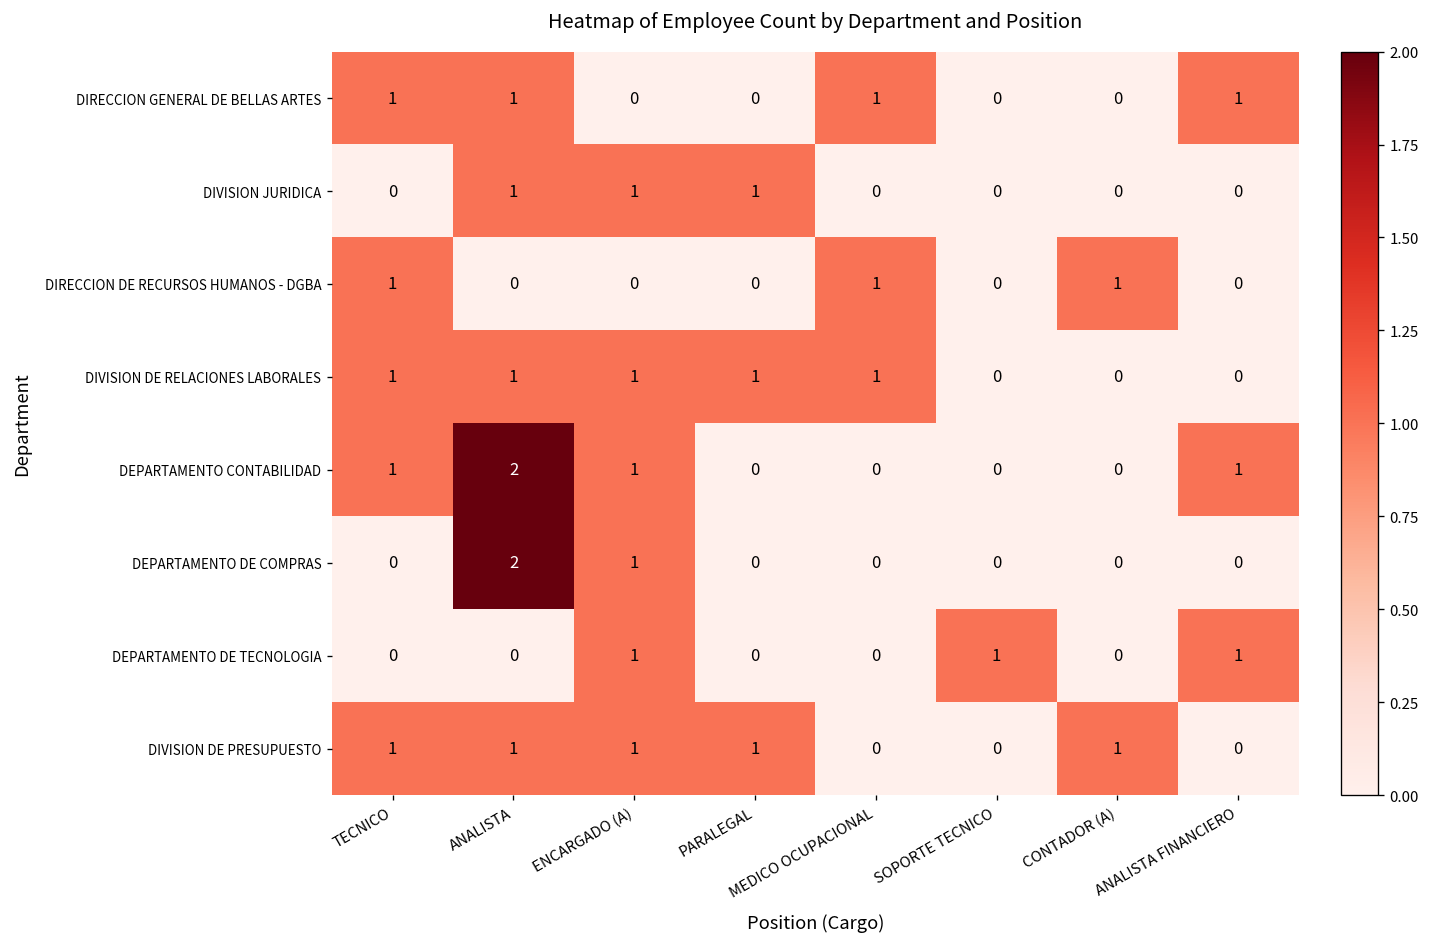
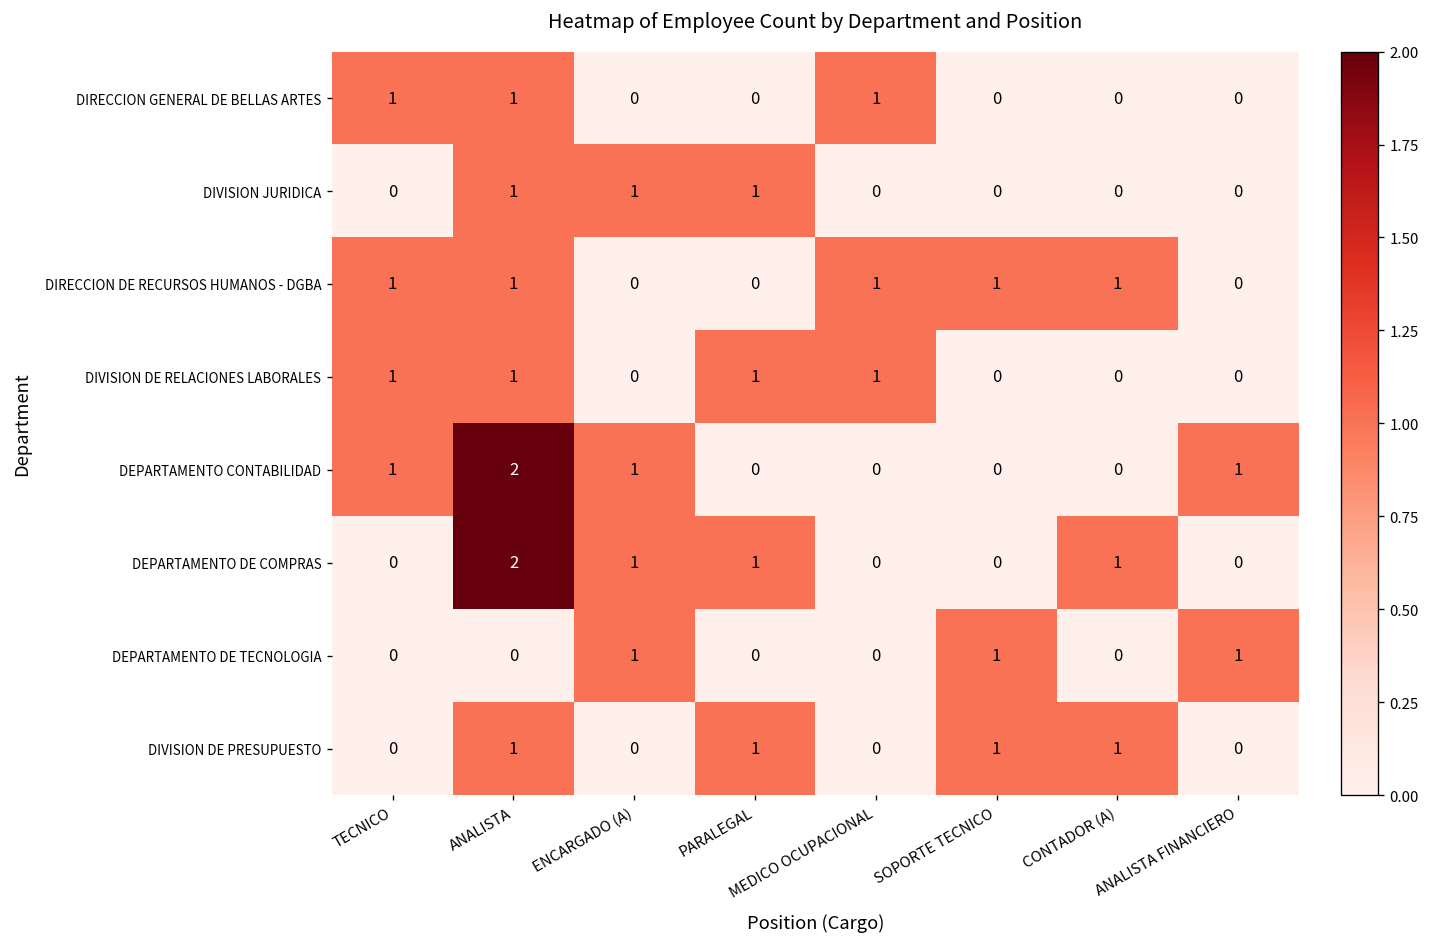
  {
    "DIRECCION GENERAL DE BELLAS ARTES": {
      "TECNICO": 1,
      "ANALISTA": 1,
      "ENCARGADO (A)": 0,
      "PARALEGAL": 0,
      "MEDICO OCUPACIONAL": 1,
      "SOPORTE TECNICO": 0,
      "CONTADOR (A)": 0,
-     "ANALISTA FINANCIERO": 1
+     "ANALISTA FINANCIERO": 0
    },
    "DIVISION JURIDICA": {
      "TECNICO": 0,
      "ANALISTA": 1,
      "ENCARGADO (A)": 1,
      "PARALEGAL": 1,
      "MEDICO OCUPACIONAL": 0,
      "SOPORTE TECNICO": 0,
      "CONTADOR (A)": 0,
      "ANALISTA FINANCIERO": 0
    },
    "DIRECCION DE RECURSOS HUMANOS - DGBA": {
      "TECNICO": 1,
-     "ANALISTA": 0,
+     "ANALISTA": 1,
      "ENCARGADO (A)": 0,
      "PARALEGAL": 0,
      "MEDICO OCUPACIONAL": 1,
-     "SOPORTE TECNICO": 0,
+     "SOPORTE TECNICO": 1,
      "CONTADOR (A)": 1,
      "ANALISTA FINANCIERO": 0
    },
    "DIVISION DE RELACIONES LABORALES": {
      "TECNICO": 1,
      "ANALISTA": 1,
-     "ENCARGADO (A)": 1,
+     "ENCARGADO (A)": 0,
      "PARALEGAL": 1,
      "MEDICO OCUPACIONAL": 1,
      "SOPORTE TECNICO": 0,
      "CONTADOR (A)": 0,
      "ANALISTA FINANCIERO": 0
    },
    "DEPARTAMENTO CONTABILIDAD": {
      "TECNICO": 1,
      "ANALISTA": 2,
      "ENCARGADO (A)": 1,
      "PARALEGAL": 0,
      "MEDICO OCUPACIONAL": 0,
      "SOPORTE TECNICO": 0,
      "CONTADOR (A)": 0,
      "ANALISTA FINANCIERO": 1
    },
    "DEPARTAMENTO DE COMPRAS": {
      "TECNICO": 0,
      "ANALISTA": 2,
      "ENCARGADO (A)": 1,
-     "PARALEGAL": 0,
+     "PARALEGAL": 1,
      "MEDICO OCUPACIONAL": 0,
      "SOPORTE TECNICO": 0,
-     "CONTADOR (A)": 0,
+     "CONTADOR (A)": 1,
      "ANALISTA FINANCIERO": 0
    },
    "DEPARTAMENTO DE TECNOLOGIA": {
      "TECNICO": 0,
      "ANALISTA": 0,
      "ENCARGADO (A)": 1,
      "PARALEGAL": 0,
      "MEDICO OCUPACIONAL": 0,
      "SOPORTE TECNICO": 1,
      "CONTADOR (A)": 0,
      "ANALISTA FINANCIERO": 1
    },
    "DIVISION DE PRESUPUESTO": {
-     "TECNICO": 1,
+     "TECNICO": 0,
      "ANALISTA": 1,
-     "ENCARGADO (A)": 1,
+     "ENCARGADO (A)": 0,
      "PARALEGAL": 1,
      "MEDICO OCUPACIONAL": 0,
-     "SOPORTE TECNICO": 0,
+     "SOPORTE TECNICO": 1,
      "CONTADOR (A)": 1,
      "ANALISTA FINANCIERO": 0
    }
  }
